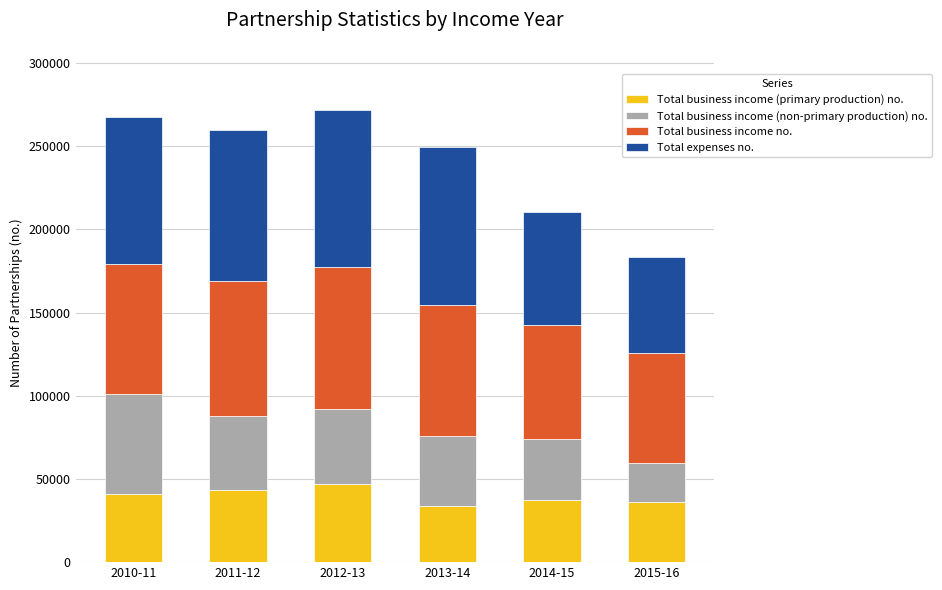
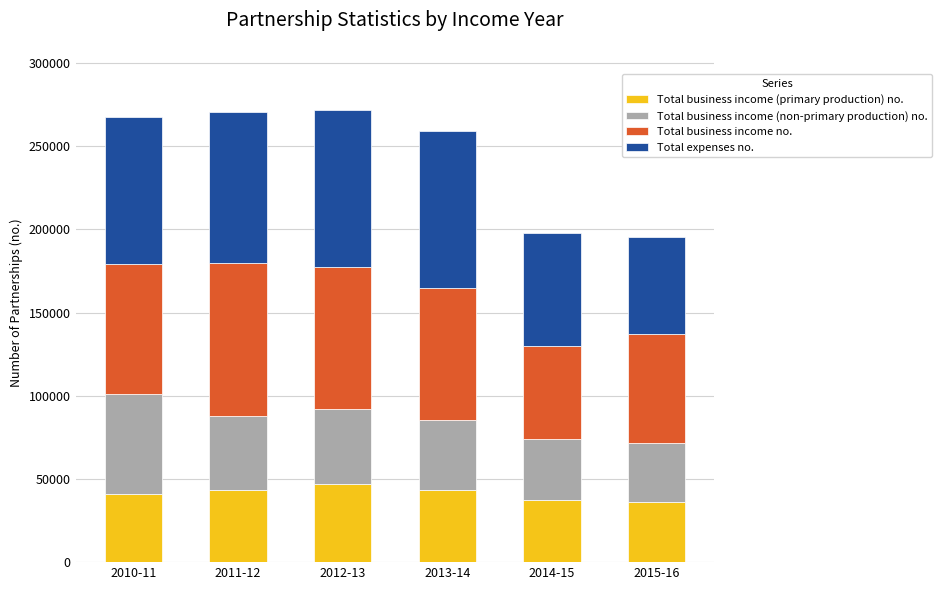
  {
    "Total business income (primary production) no.": {
      "2010-11": 41000,
      "2011-12": 43000,
      "2012-13": 47000,
-     "2013-14": 34000,
+     "2013-14": 43000,
      "2014-15": 37000,
      "2015-16": 36000
    },
    "Total business income (non-primary production) no.": {
      "2010-11": 60000,
      "2011-12": 45000,
      "2012-13": 45000,
      "2013-14": 42000,
      "2014-15": 37000,
-     "2015-16": 24000
+     "2015-16": 35000
    },
    "Total business income no.": {
      "2010-11": 78000,
-     "2011-12": 81000,
+     "2011-12": 92000,
      "2012-13": 85000,
      "2013-14": 79000,
-     "2014-15": 69000,
+     "2014-15": 56000,
      "2015-16": 66000
    },
    "Total expenses no.": {
      "2010-11": 88000,
      "2011-12": 91000,
      "2012-13": 94000,
      "2013-14": 95000,
      "2014-15": 68000,
      "2015-16": 58000
    }
  }
